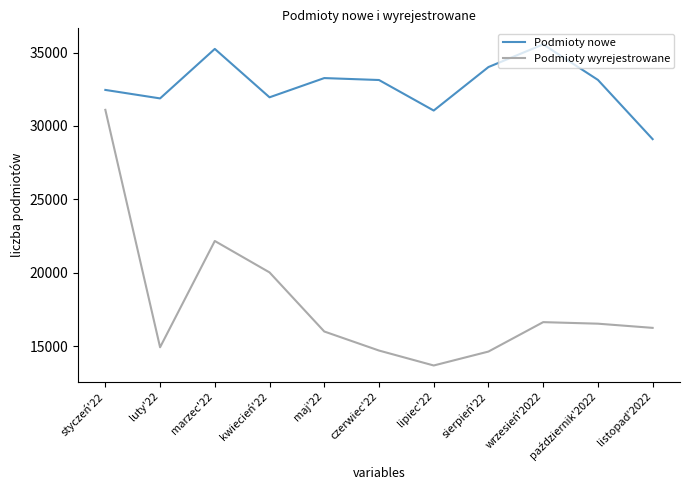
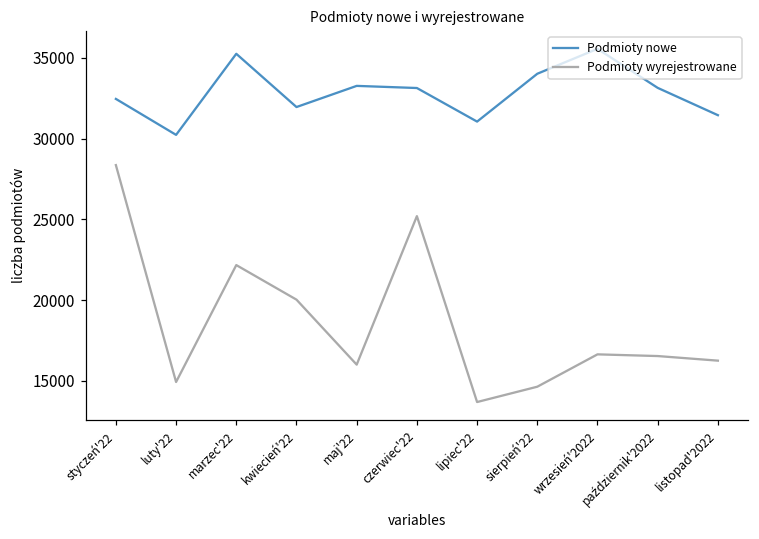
  {
    "Podmioty nowe": {
      "styczeń'22": 32500,
-     "luty'22": 31900,
+     "luty'22": 30200,
      "marzec'22": 35300,
      "kwiecień'22": 32000,
      "maj'22": 33300,
      "czerwiec'22": 33100,
      "lipiec'22": 31100,
      "sierpień'22": 34000,
      "październik'2022": 33100,
-     "listopad'2022": 29100
+     "listopad'2022": 31400
    },
    "Podmioty wyrejestrowane": {
-     "styczeń'22": 31100,
+     "styczeń'22": 28400,
      "luty'22": 14900,
      "marzec'22": 22200,
      "kwiecień'22": 20000,
      "maj'22": 16000,
-     "czerwiec'22": 14700,
+     "czerwiec'22": 25200,
      "lipiec'22": 13700,
      "sierpień'22": 14600,
      "wrzesień'2022": 16600,
      "październik'2022": 16500,
      "listopad'2022": 16200
    }
  }
